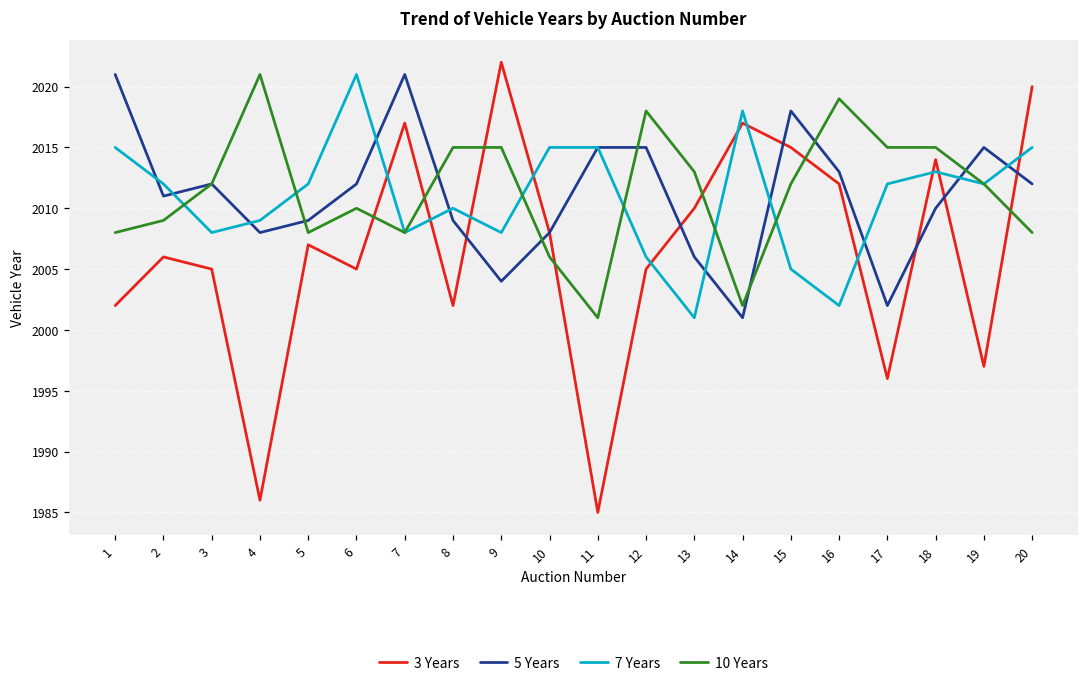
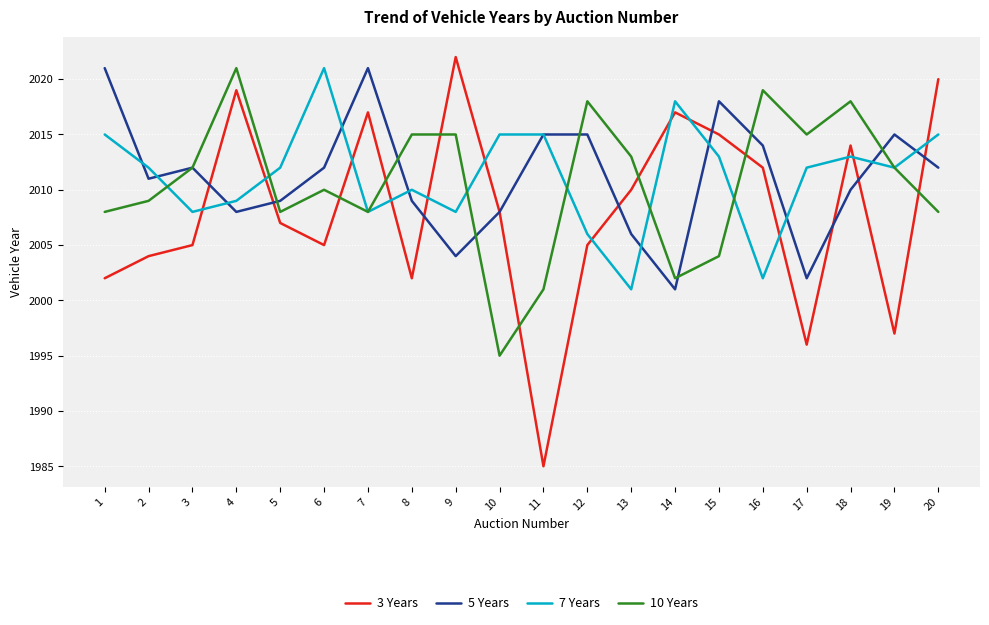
  {
    "3 Years": {
      "1": 2002,
-     "2": 2006,
+     "2": 2004,
      "3": 2005,
-     "4": 1986,
+     "4": 2019,
      "5": 2007,
      "6": 2005,
      "7": 2017,
      "8": 2002,
      "9": 2022,
      "11": 1985,
      "12": 2005,
      "13": 2010,
      "14": 2017,
      "15": 2015,
      "16": 2012,
      "17": 1996,
      "18": 2014,
      "19": 1997,
      "20": 2020
    },
    "5 Years": {
      "1": 2021,
      "2": 2011,
      "4": 2008,
      "5": 2009,
      "6": 2012,
      "7": 2021,
      "8": 2009,
      "9": 2004,
      "12": 2015,
      "13": 2006,
      "14": 2001,
      "15": 2018,
-     "16": 2013,
+     "16": 2014,
      "17": 2002,
      "18": 2010,
      "19": 2015,
      "20": 2012
    },
    "7 Years": {
      "1": 2015,
      "2": 2012,
      "3": 2008,
      "4": 2009,
      "5": 2012,
      "6": 2021,
      "8": 2010,
      "9": 2008,
      "10": 2015,
      "12": 2006,
      "13": 2001,
      "14": 2018,
-     "15": 2005,
+     "15": 2013,
      "16": 2002,
      "17": 2012,
      "18": 2013,
      "20": 2015
    },
    "10 Years": {
      "1": 2008,
      "2": 2009,
      "4": 2021,
      "5": 2008,
      "6": 2010,
      "8": 2015,
      "9": 2015,
-     "10": 2006,
+     "10": 1995,
      "11": 2001,
      "12": 2018,
      "13": 2013,
      "14": 2002,
-     "15": 2012,
+     "15": 2004,
      "16": 2019,
      "17": 2015,
-     "18": 2015,
+     "18": 2018,
      "20": 2008
    }
  }
